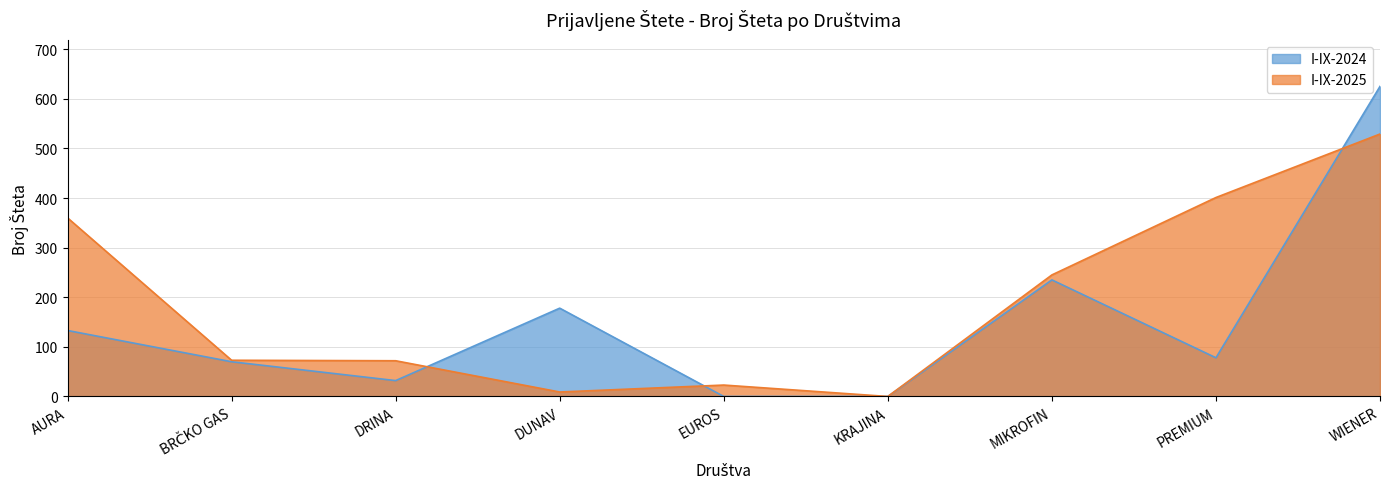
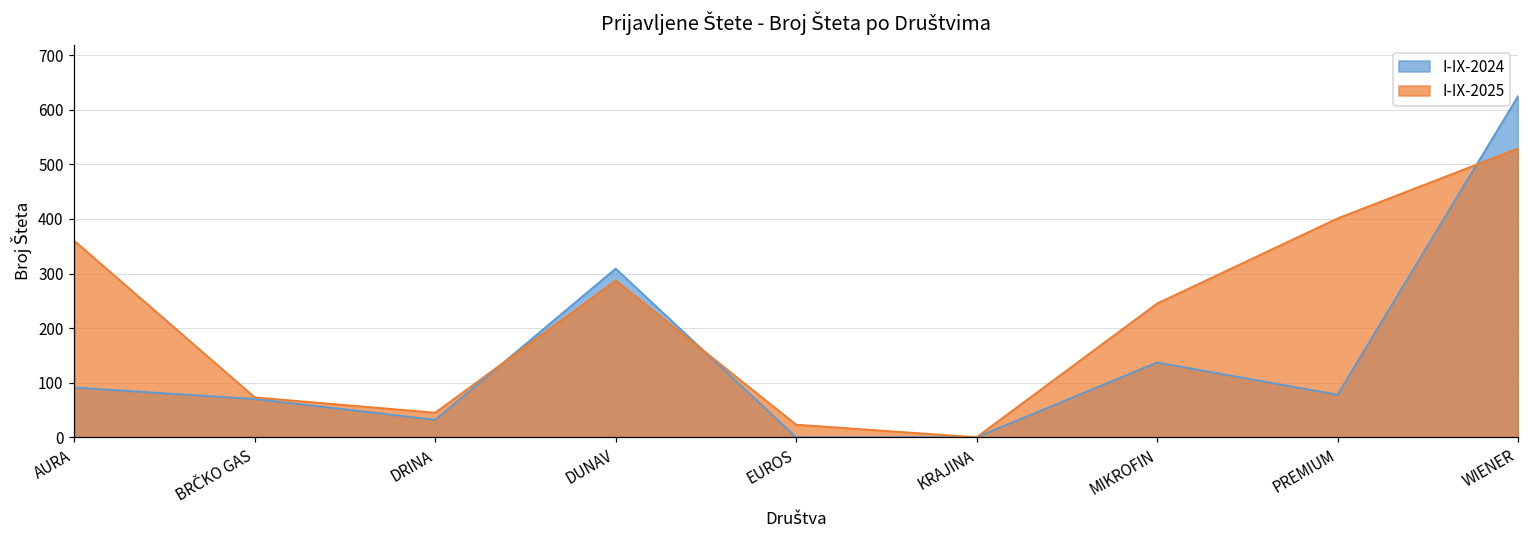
  {
    "I-IX-2024": {
-     "AURA": 130,
+     "AURA": 90,
      "DRINA": 30,
-     "DUNAV": 180,
+     "DUNAV": 310,
      "EUROS": 0,
-     "MIKROFIN": 240,
+     "MIKROFIN": 140,
      "PREMIUM": 80,
      "WIENER": 630
    },
    "I-IX-2025": {
      "AURA": 360,
-     "DRINA": 70,
-     "DUNAV": 10,
+     "DRINA": 50,
+     "DUNAV": 290,
      "EUROS": 20,
      "MIKROFIN": 250,
      "PREMIUM": 400,
      "WIENER": 530
    }
  }
